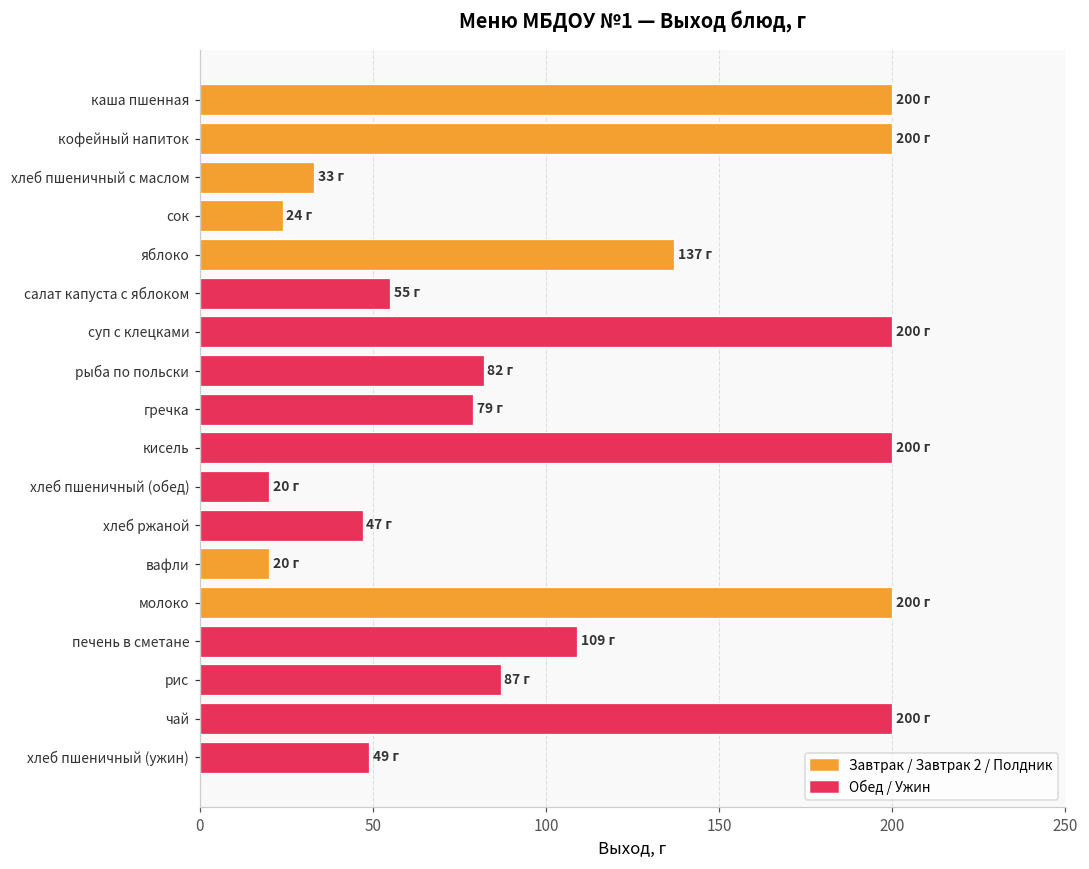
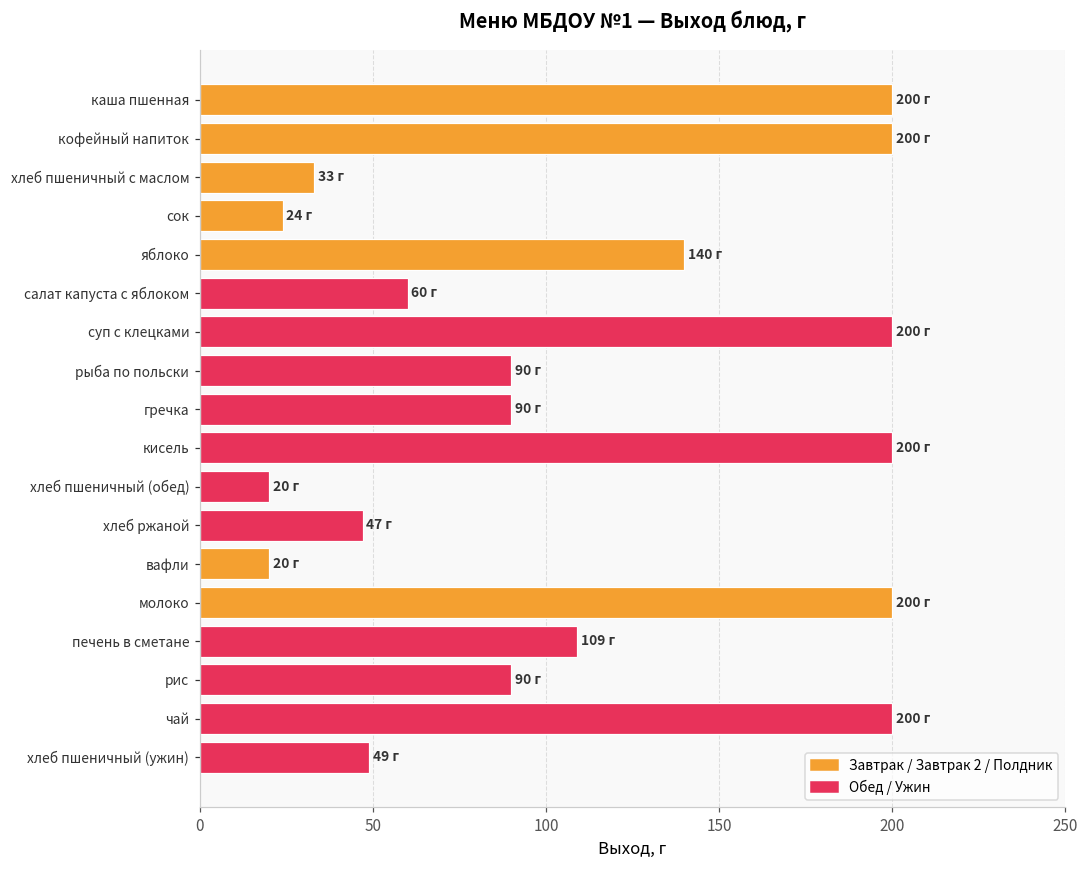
  {
    "каша пшенная": 200,
    "кофейный напиток": 200,
    "хлеб пшеничный с маслом": 33,
    "сок": 24,
-   "яблоко": 137,
-   "салат капуста с яблоком": 55,
+   "яблоко": 140,
+   "салат капуста с яблоком": 60,
    "суп с клецками": 200,
-   "рыба по польски": 82,
-   "гречка": 79,
+   "рыба по польски": 90,
+   "гречка": 90,
    "кисель": 200,
    "хлеб пшеничный (обед)": 20,
    "хлеб ржаной": 47,
    "вафли": 20,
    "молоко": 200,
    "печень в сметане": 109,
-   "рис": 87,
+   "рис": 90,
    "чай": 200,
    "хлеб пшеничный (ужин)": 49
  }
